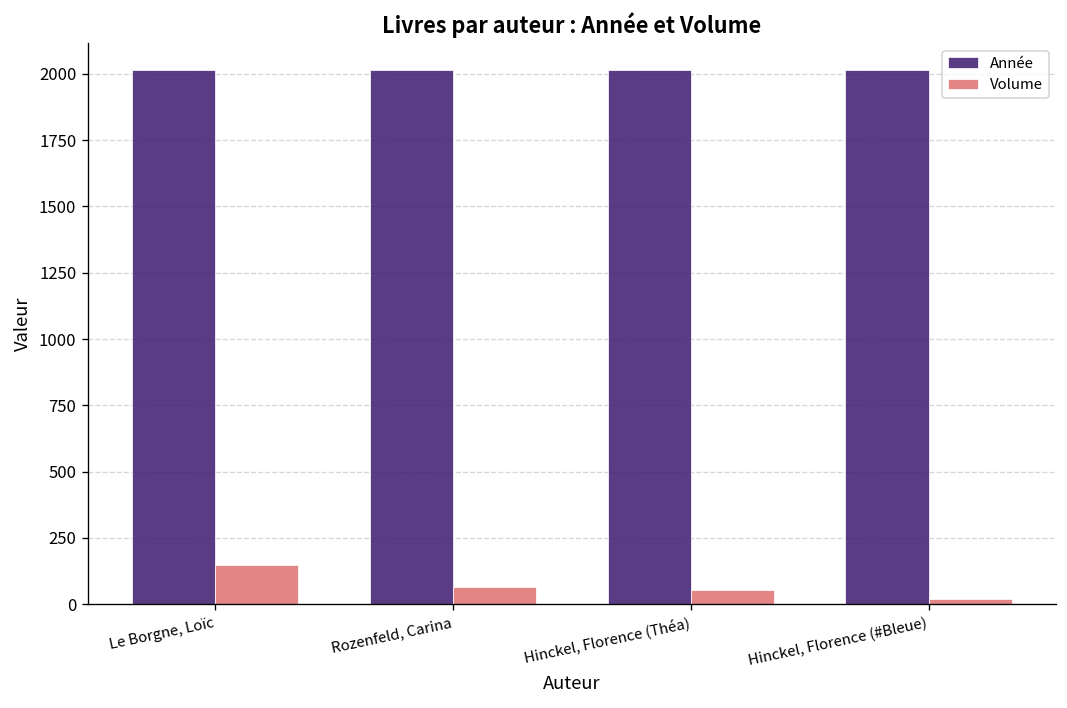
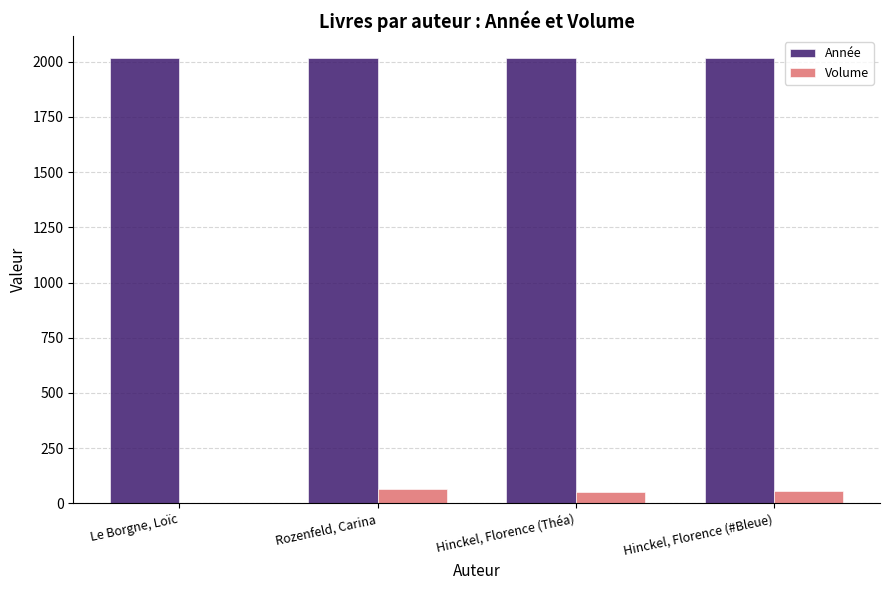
  {
    "Année": {
      "Le Borgne, Loïc": 2020,
      "Rozenfeld, Carina": 2020,
      "Hinckel, Florence (Théa)": 2010,
      "Hinckel, Florence (#Bleue)": 2020
    },
    "Volume": {
-     "Le Borgne, Loïc": 150,
+     "Le Borgne, Loïc": 0,
      "Rozenfeld, Carina": 70,
      "Hinckel, Florence (Théa)": 50,
-     "Hinckel, Florence (#Bleue)": 20
+     "Hinckel, Florence (#Bleue)": 60
    }
  }
